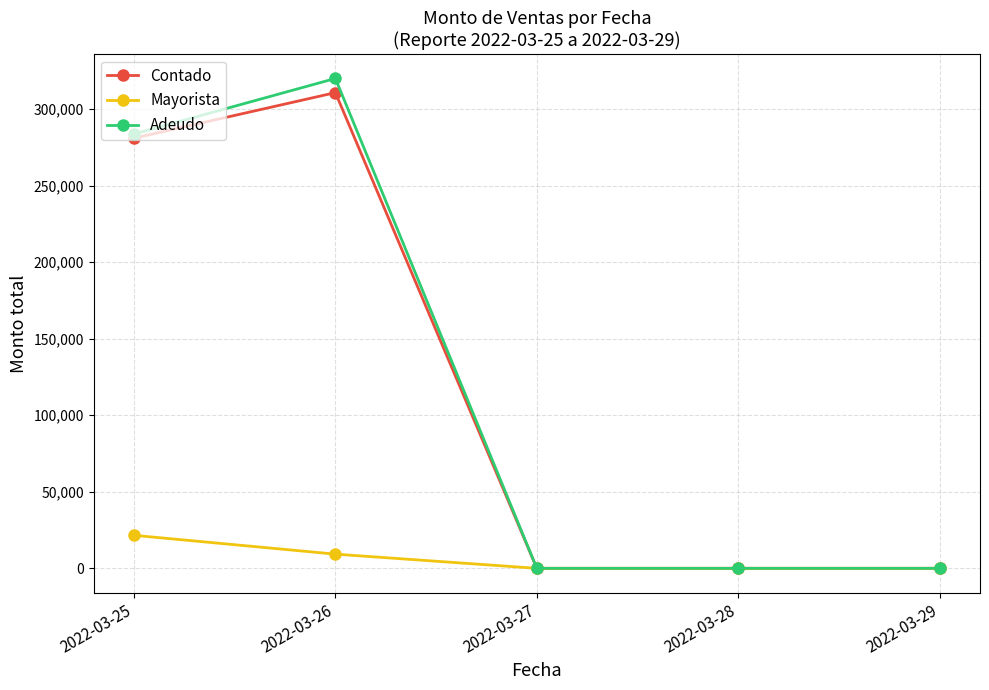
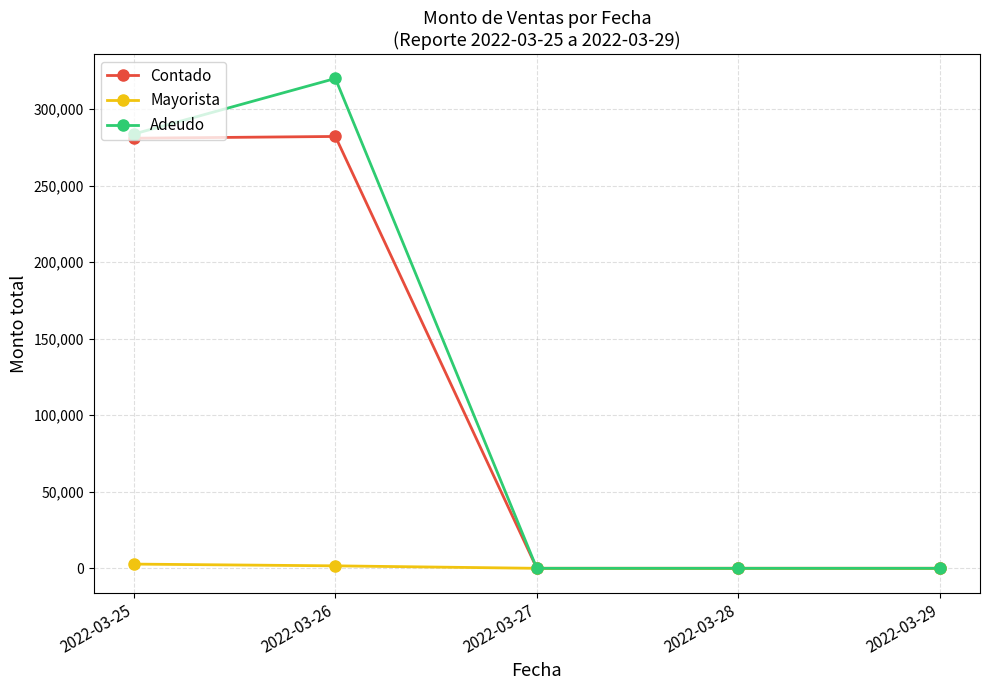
  {
    "Contado": {
-     "2022-03-26": "311,000"
+     "2022-03-26": "282,000"
    },
    "Mayorista": {
-     "2022-03-25": "22,000",
-     "2022-03-26": "9,000"
+     "2022-03-25": "3,000",
+     "2022-03-26": "2,000"
    },
    "Adeudo": {
      "2022-03-26": "320,000"
    }
  }
